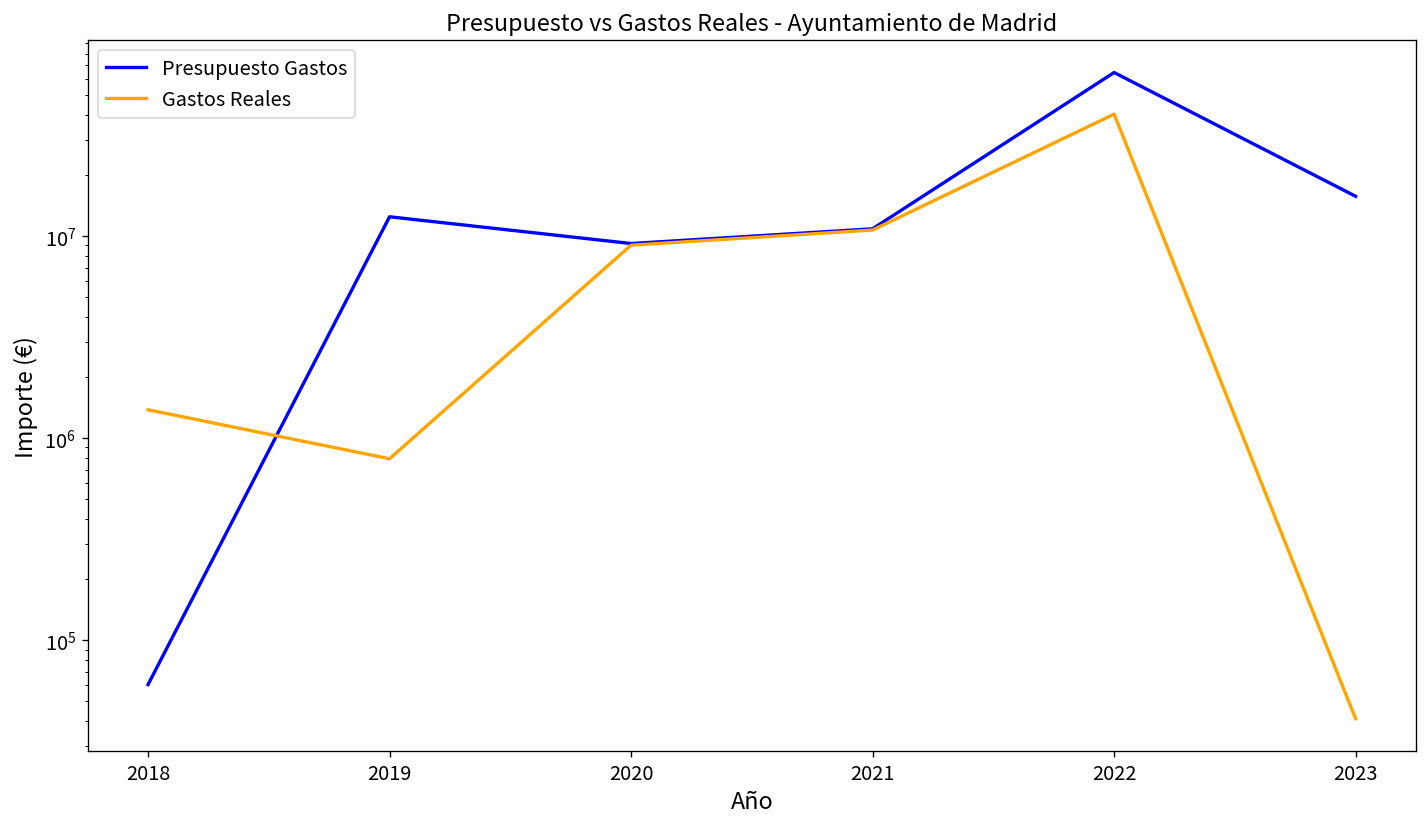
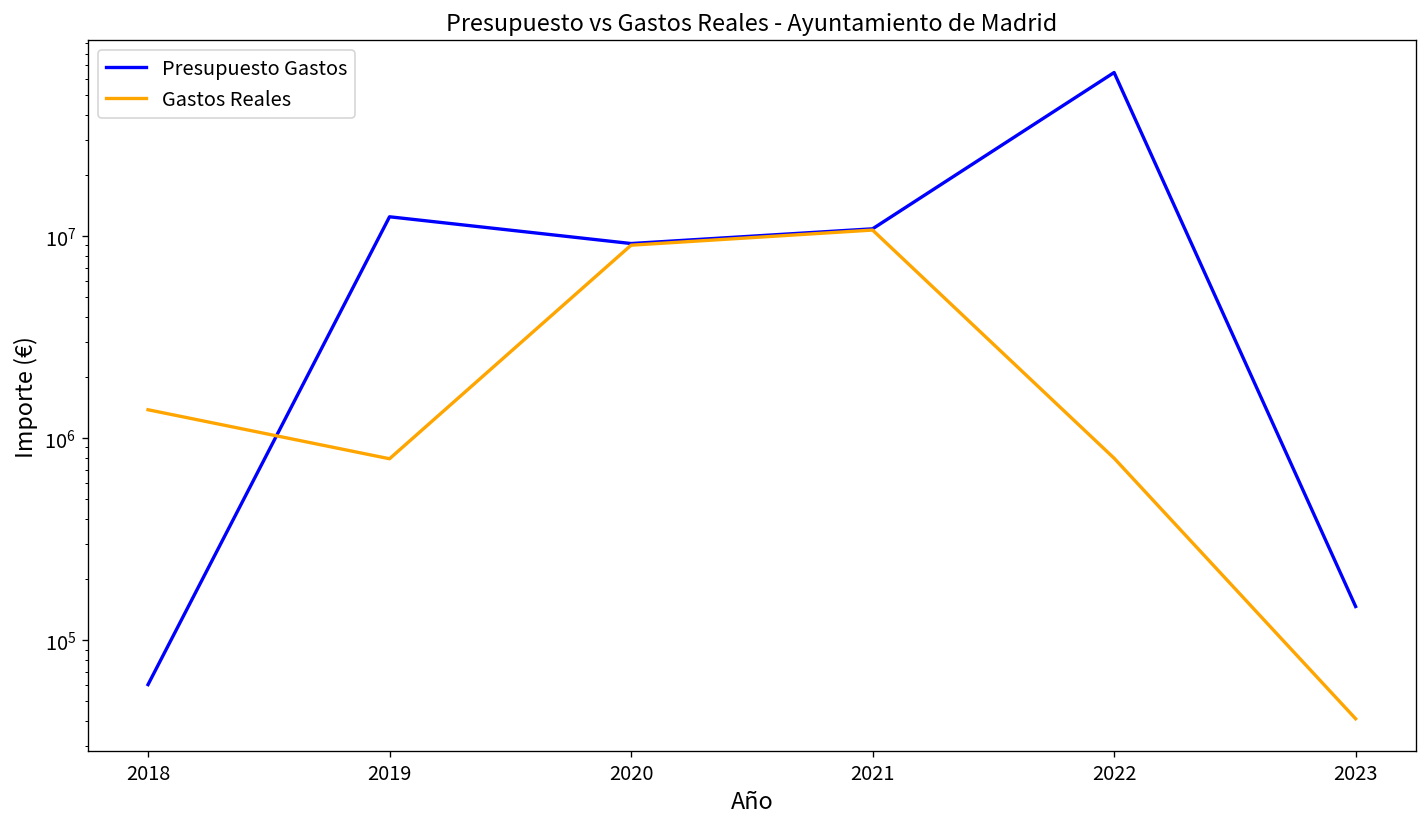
  {
    "Presupuesto Gastos": {
      "2018": 60000,
      "2019": 12000000,
      "2022": 65000000,
-     "2023": 16000000
+     "2023": 150000
    },
    "Gastos Reales": {
      "2018": 1400000,
      "2019": 800000,
-     "2022": 40000000,
+     "2022": 800000,
      "2023": 41000
    }
  }
